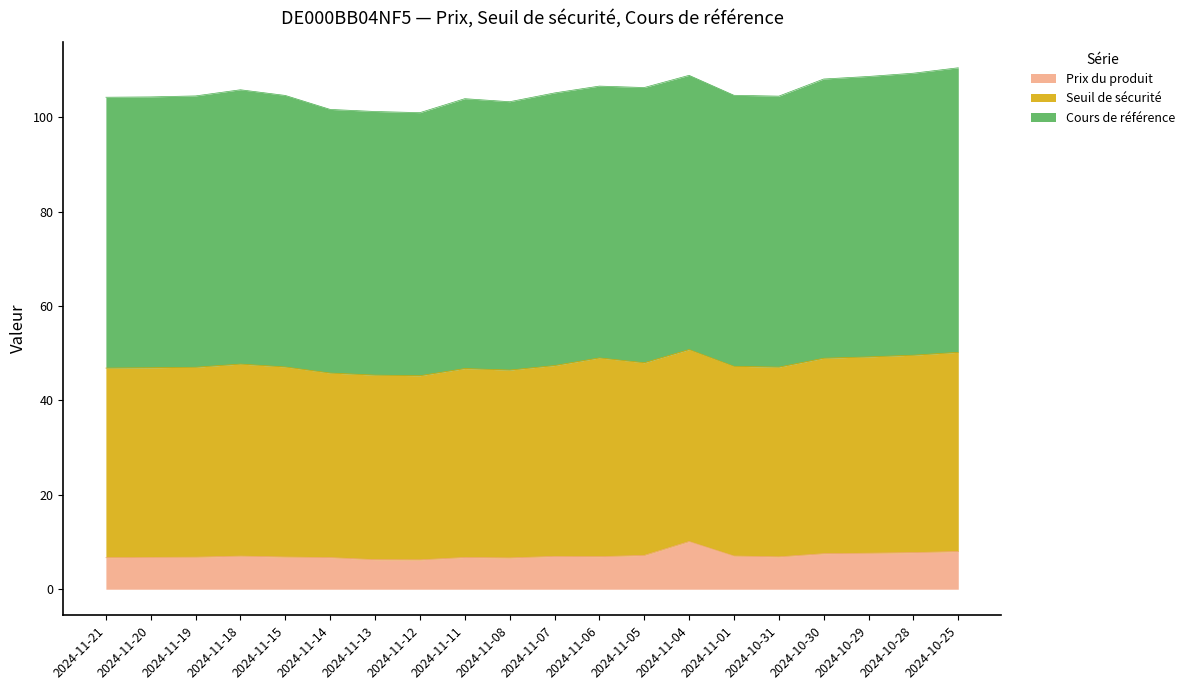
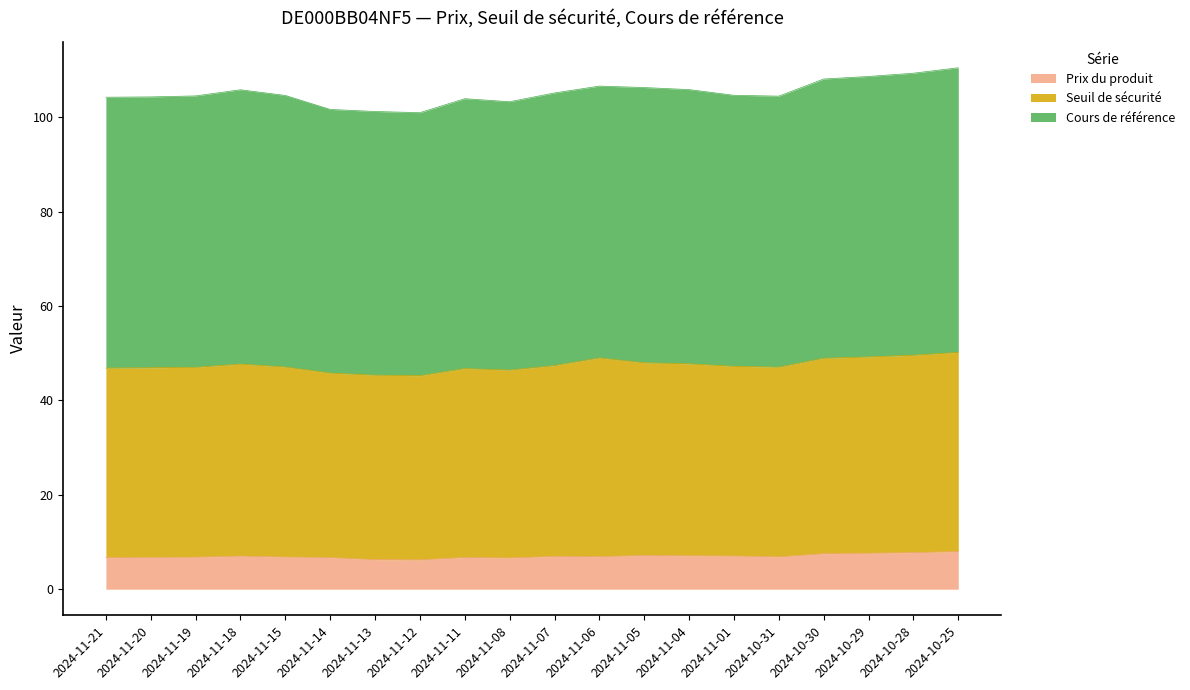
  {
    "Prix du produit": {
      "2024-11-21": 7,
      "2024-11-20": 7,
      "2024-11-19": 7,
      "2024-11-18": 7,
      "2024-11-15": 7,
      "2024-11-14": 7,
      "2024-11-13": 6,
      "2024-11-12": 6,
      "2024-11-11": 7,
      "2024-11-08": 7,
      "2024-11-07": 7,
      "2024-11-06": 7,
      "2024-11-05": 7,
-     "2024-11-04": 10,
+     "2024-11-04": 7,
      "2024-11-01": 7,
      "2024-10-31": 7,
      "2024-10-30": 8,
      "2024-10-29": 8,
      "2024-10-28": 8,
      "2024-10-25": 8
    },
    "Seuil de sécurité": {
      "2024-11-21": 40,
      "2024-11-20": 40,
      "2024-11-19": 40,
      "2024-11-18": 41,
      "2024-11-15": 40,
      "2024-11-14": 39,
      "2024-11-13": 39,
      "2024-11-12": 39,
      "2024-11-11": 40,
      "2024-11-08": 40,
      "2024-11-07": 40,
      "2024-11-06": 42,
      "2024-11-05": 41,
      "2024-11-04": 41,
      "2024-11-01": 40,
      "2024-10-31": 40,
      "2024-10-30": 41,
      "2024-10-29": 42,
      "2024-10-28": 42,
      "2024-10-25": 42
    },
    "Cours de référence": {
      "2024-11-21": 57,
      "2024-11-20": 57,
      "2024-11-19": 57,
      "2024-11-18": 58,
      "2024-11-15": 58,
      "2024-11-14": 56,
      "2024-11-13": 56,
      "2024-11-12": 56,
      "2024-11-11": 57,
      "2024-11-08": 57,
      "2024-11-07": 58,
      "2024-11-06": 58,
      "2024-11-05": 58,
      "2024-11-04": 58,
      "2024-11-01": 57,
      "2024-10-31": 57,
      "2024-10-30": 59,
      "2024-10-29": 59,
      "2024-10-28": 60,
      "2024-10-25": 60
    }
  }
